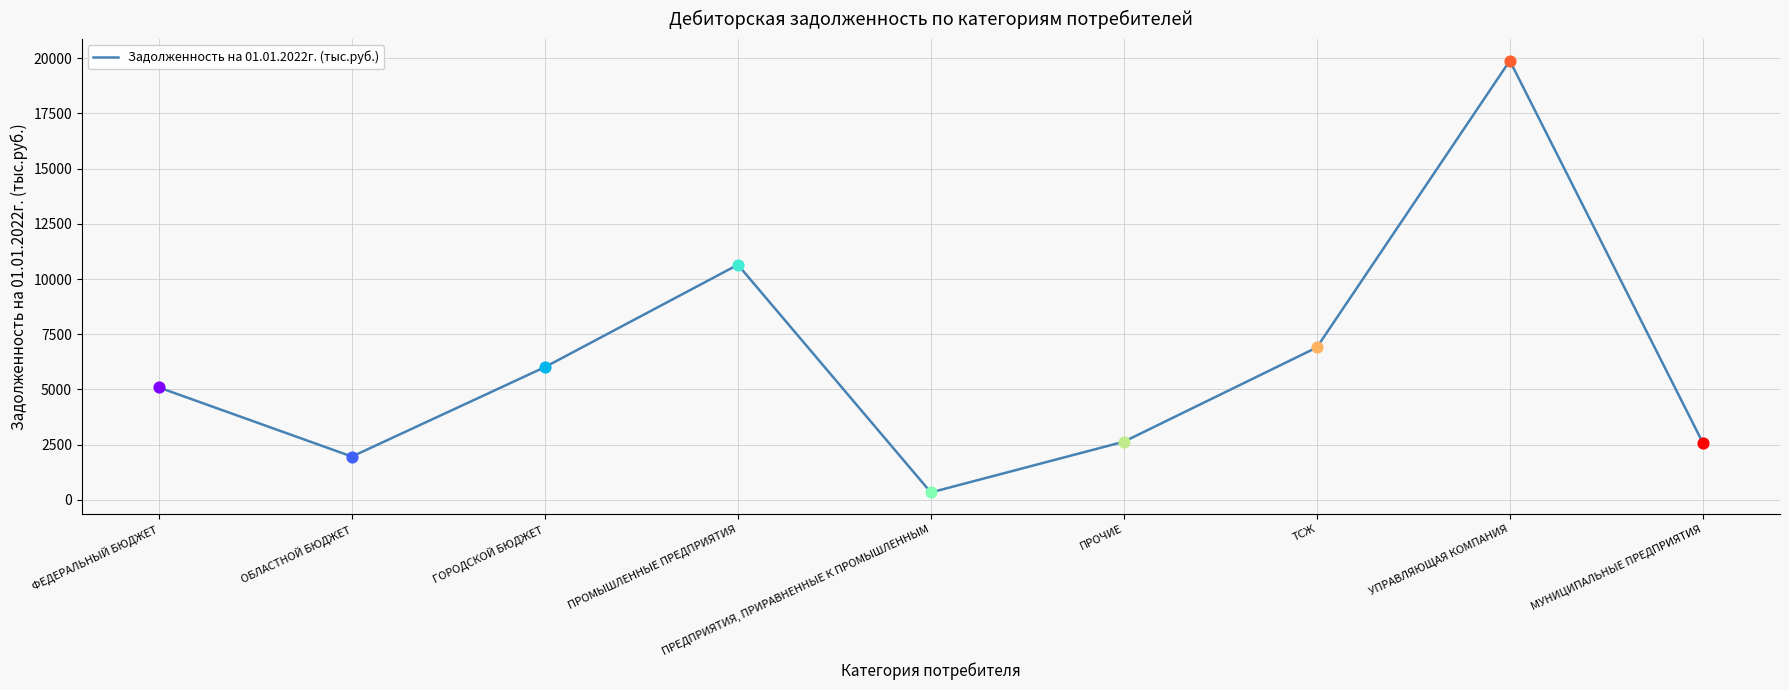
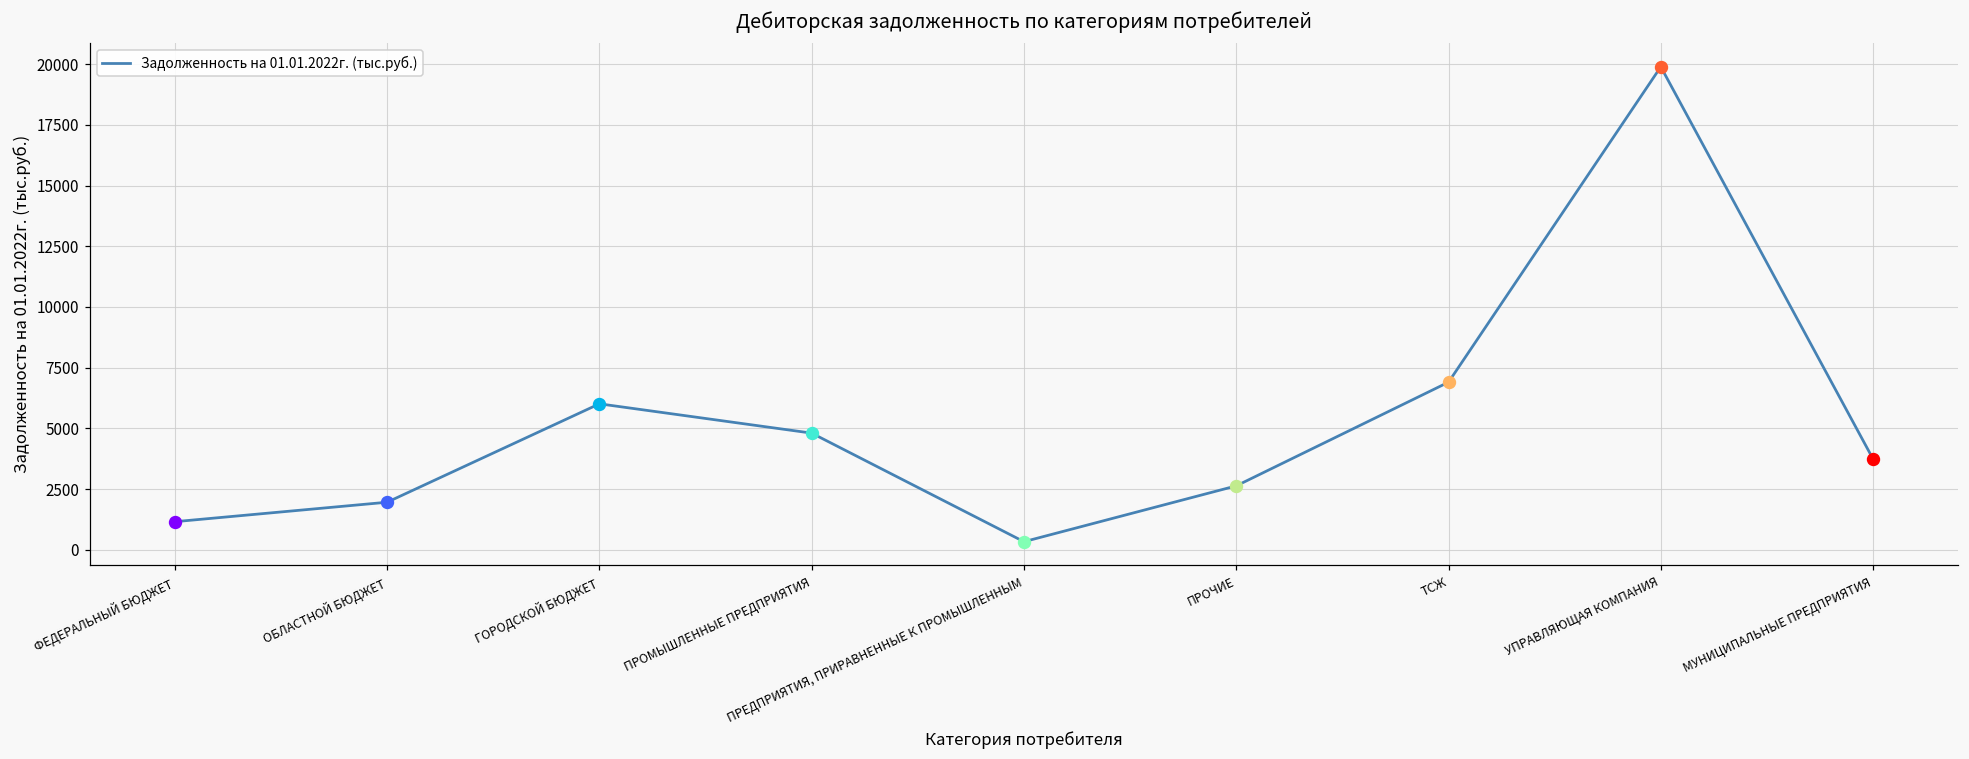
  {
    "Задолженность на 01.01.2022г. (тыс.руб.)": {
-     "ФЕДЕРАЛЬНЫЙ БЮДЖЕТ": 5100,
-     "ПРОМЫШЛЕННЫЕ ПРЕДПРИЯТИЯ": 10600,
-     "МУНИЦИПАЛЬНЫЕ ПРЕДПРИЯТИЯ": 2600
+     "ФЕДЕРАЛЬНЫЙ БЮДЖЕТ": 1200,
+     "ПРОМЫШЛЕННЫЕ ПРЕДПРИЯТИЯ": 4800,
+     "МУНИЦИПАЛЬНЫЕ ПРЕДПРИЯТИЯ": 3700
    }
  }
